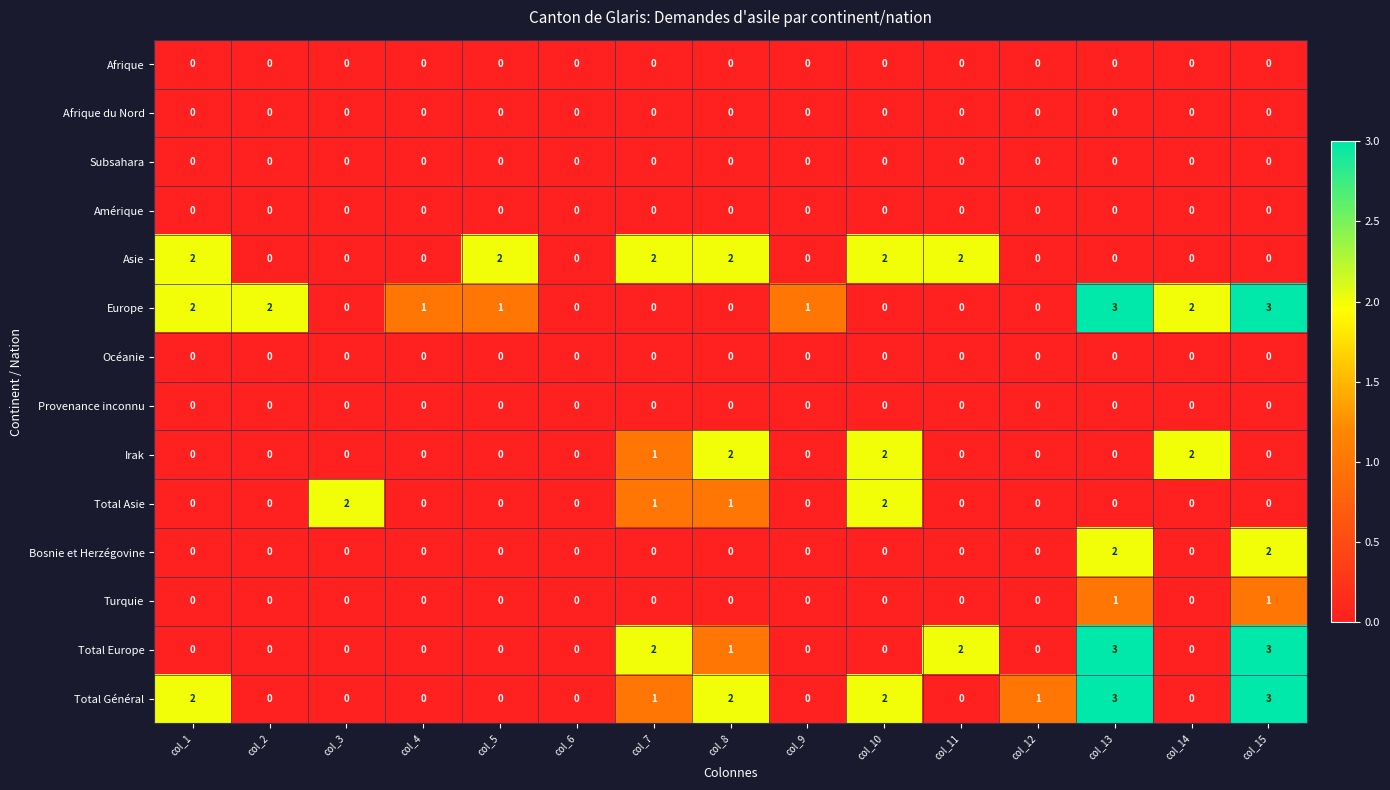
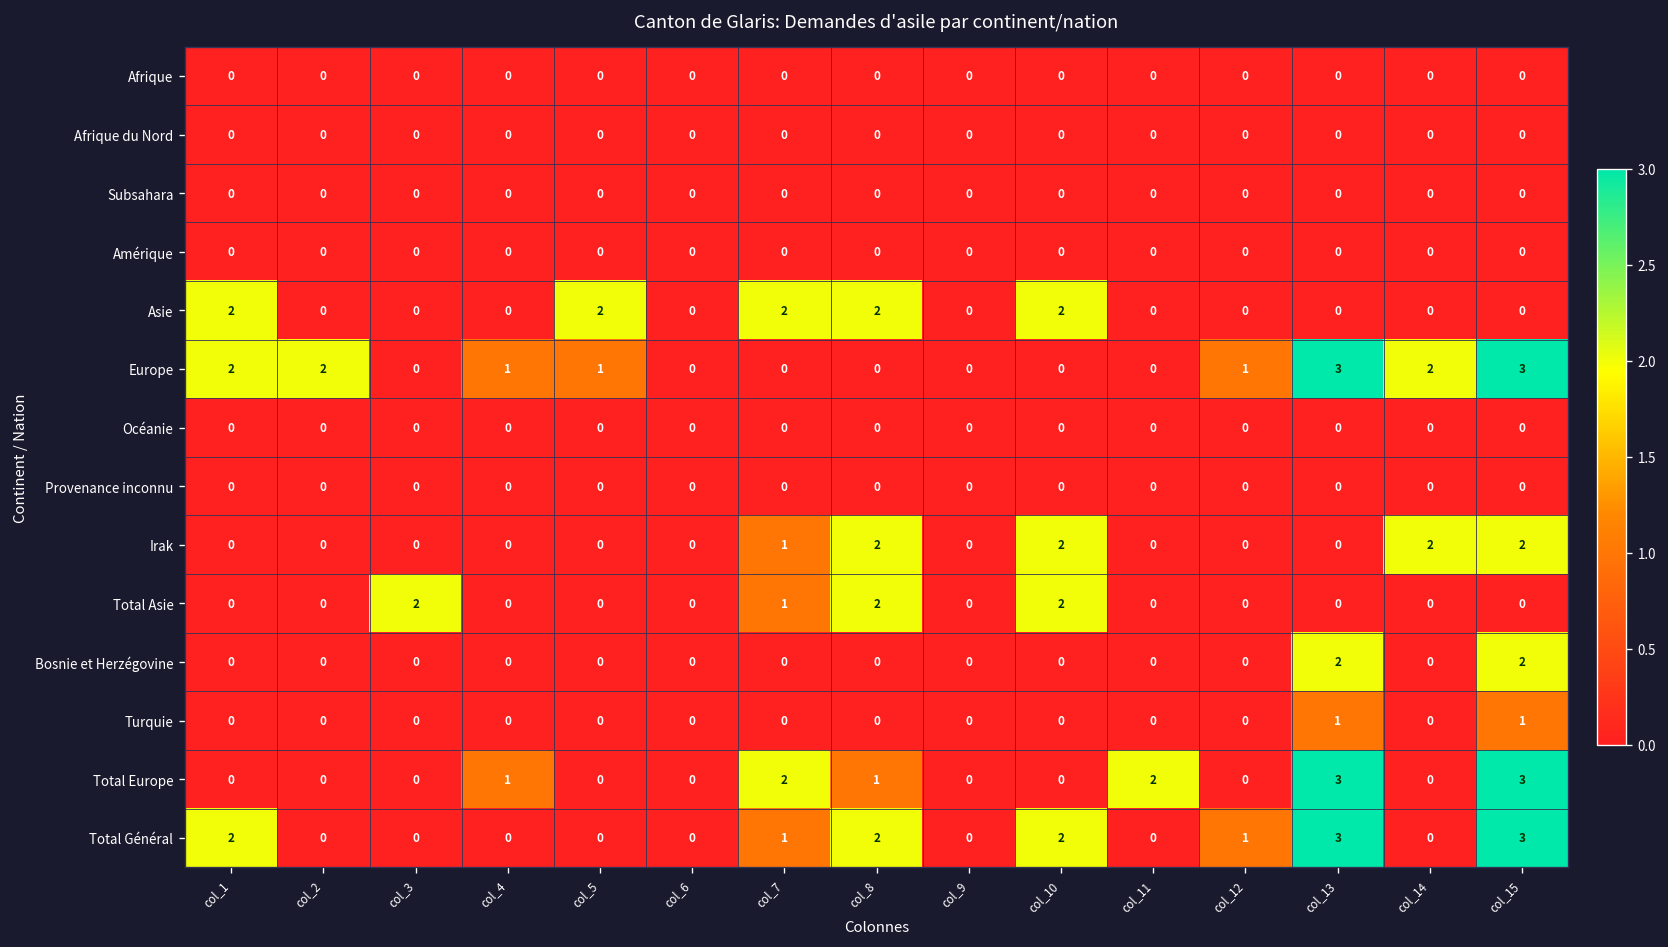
  {
    "Asie": {
      "col_1": 2,
      "col_2": 0,
      "col_3": 0,
      "col_4": 0,
      "col_5": 2,
      "col_6": 0,
      "col_7": 2,
      "col_8": 2,
      "col_9": 0,
      "col_10": 2,
-     "col_11": 2,
+     "col_11": 0,
      "col_12": 0,
      "col_13": 0,
      "col_14": 0,
      "col_15": 0
    },
    "Europe": {
      "col_1": 2,
      "col_2": 2,
      "col_3": 0,
      "col_4": 1,
      "col_5": 1,
      "col_6": 0,
      "col_7": 0,
      "col_8": 0,
-     "col_9": 1,
+     "col_9": 0,
      "col_10": 0,
      "col_11": 0,
-     "col_12": 0,
+     "col_12": 1,
      "col_13": 3,
      "col_14": 2,
      "col_15": 3
    },
    "Irak": {
      "col_1": 0,
      "col_2": 0,
      "col_3": 0,
      "col_4": 0,
      "col_5": 0,
      "col_6": 0,
      "col_7": 1,
      "col_8": 2,
      "col_9": 0,
      "col_10": 2,
      "col_11": 0,
      "col_12": 0,
      "col_13": 0,
      "col_14": 2,
-     "col_15": 0
+     "col_15": 2
    },
    "Total Asie": {
      "col_1": 0,
      "col_2": 0,
      "col_3": 2,
      "col_4": 0,
      "col_5": 0,
      "col_6": 0,
      "col_7": 1,
-     "col_8": 1,
+     "col_8": 2,
      "col_9": 0,
      "col_10": 2,
      "col_11": 0,
      "col_12": 0,
      "col_13": 0,
      "col_14": 0,
      "col_15": 0
    },
    "Total Europe": {
      "col_1": 0,
      "col_2": 0,
      "col_3": 0,
-     "col_4": 0,
+     "col_4": 1,
      "col_5": 0,
      "col_6": 0,
      "col_7": 2,
      "col_8": 1,
      "col_9": 0,
      "col_10": 0,
      "col_11": 2,
      "col_12": 0,
      "col_13": 3,
      "col_14": 0,
      "col_15": 3
    }
  }
